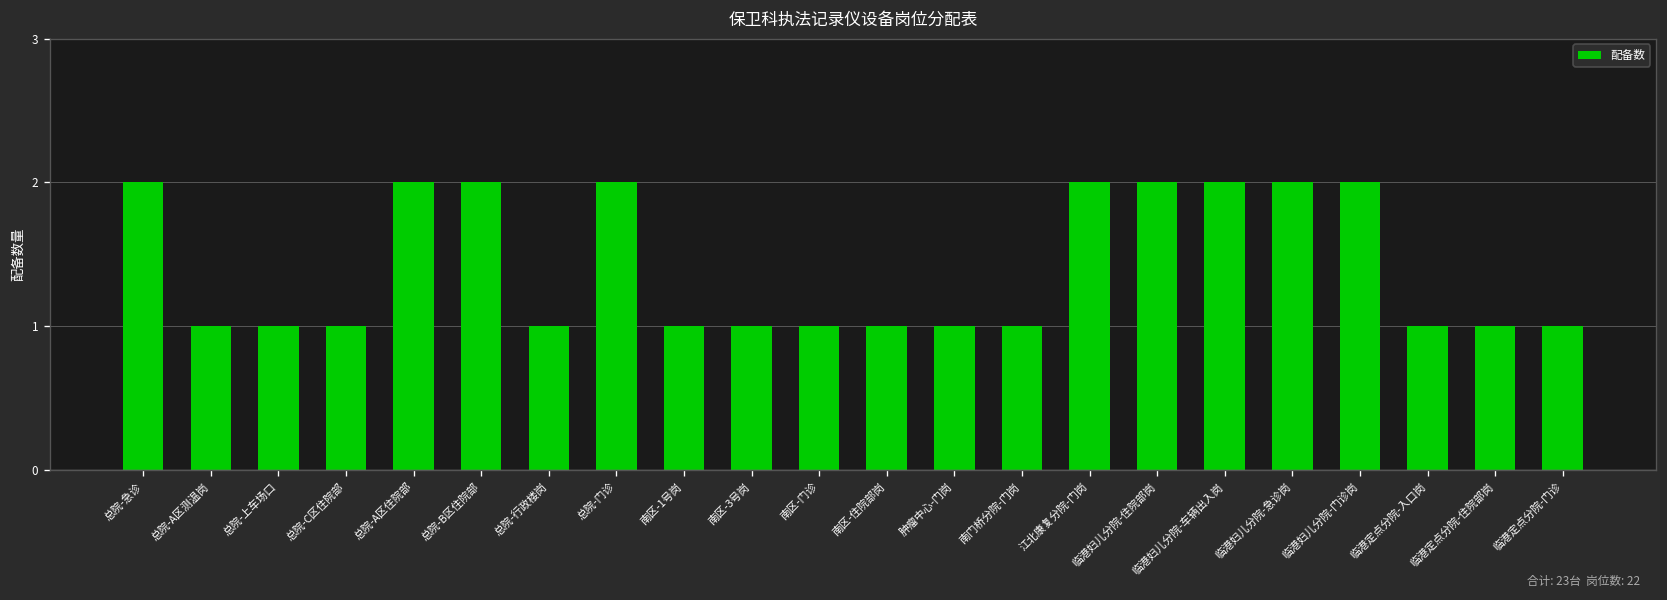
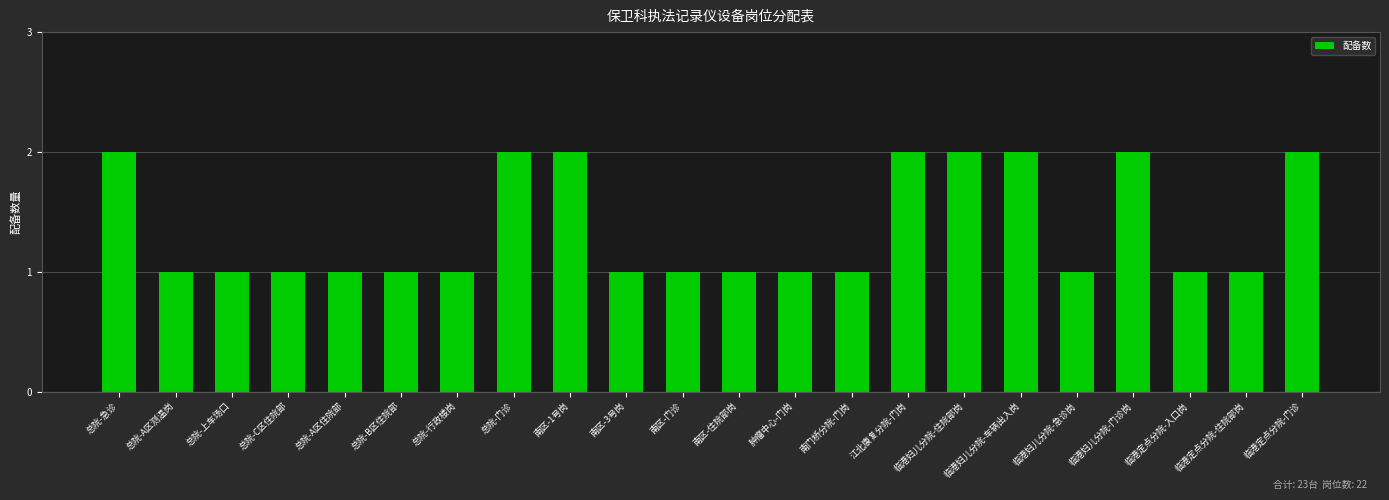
  {
    "总院-急诊": 2,
    "总院-A区测温岗": 1,
    "总院-上车场口": 1,
    "总院-C区住院部": 1,
-   "总院-A区住院部": 2,
-   "总院-B区住院部": 2,
+   "总院-A区住院部": 1,
+   "总院-B区住院部": 1,
    "总院-行政楼岗": 1,
    "总院-门诊": 2,
-   "南区-1号岗": 1,
+   "南区-1号岗": 2,
    "南区-3号岗": 1,
    "南区-门诊": 1,
    "南区-住院部岗": 1,
    "肿瘤中心-门岗": 1,
    "南门桥分院-门岗": 1,
    "江北康复分院-门岗": 2,
    "临港妇儿分院-住院部岗": 2,
    "临港妇儿分院-车辆出入岗": 2,
-   "临港妇儿分院-急诊岗": 2,
+   "临港妇儿分院-急诊岗": 1,
    "临港妇儿分院-门诊岗": 2,
    "临港定点分院-入口岗": 1,
    "临港定点分院-住院部岗": 1,
-   "临港定点分院-门诊": 1
+   "临港定点分院-门诊": 2
  }
